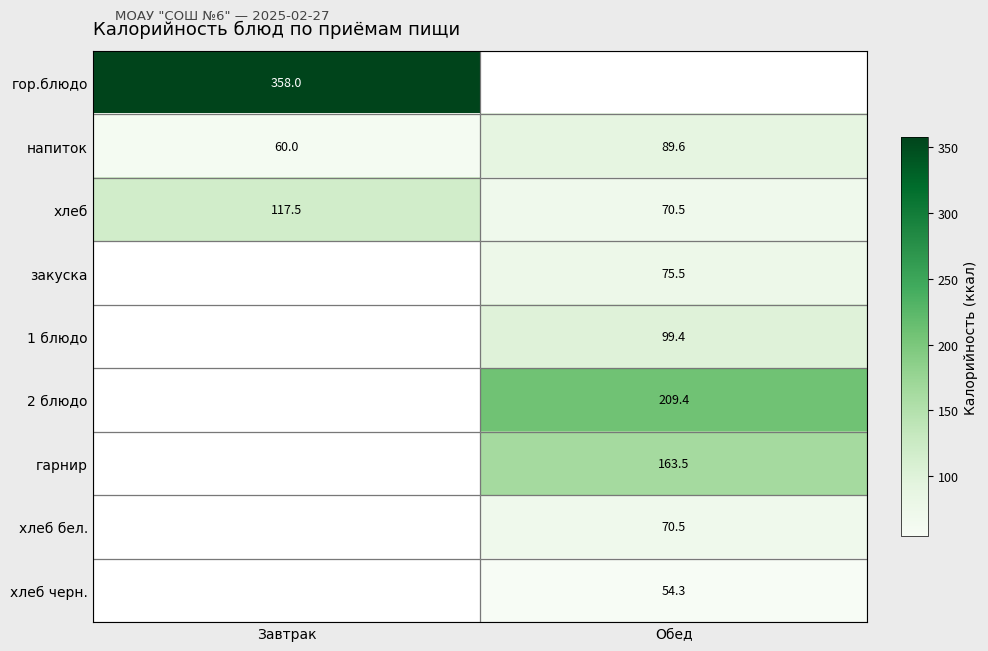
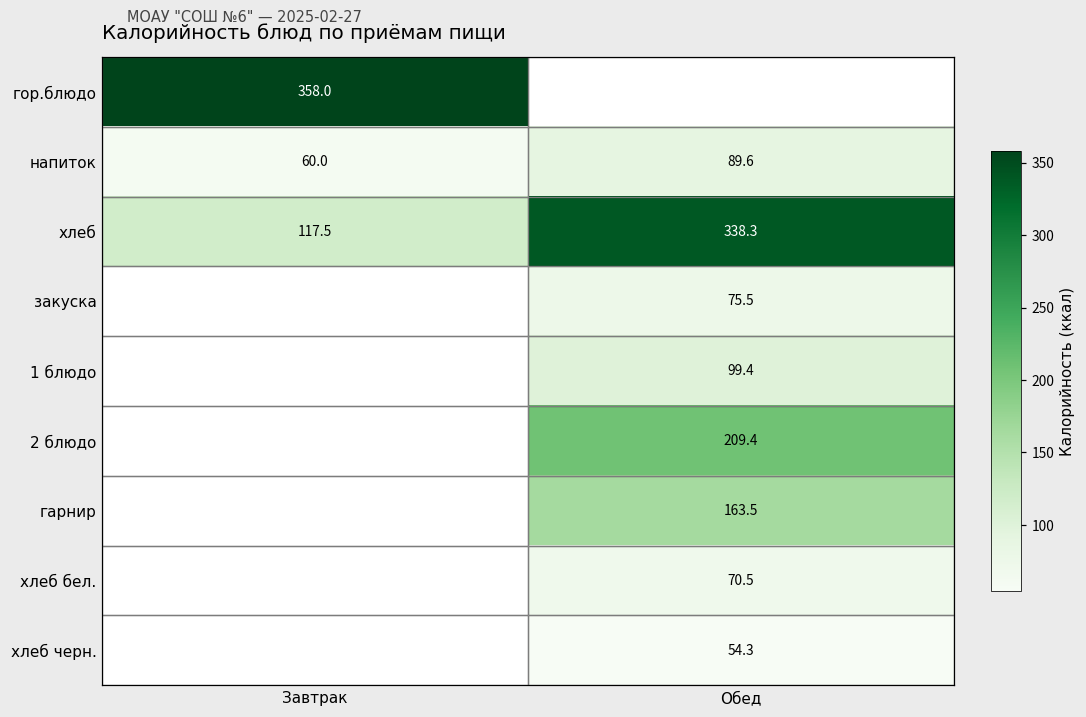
  {
    "гор.блюдо": {
      "Завтрак": 358.0
    },
    "напиток": {
      "Завтрак": 60.0,
      "Обед": 89.6
    },
    "хлеб": {
      "Завтрак": 117.5,
-     "Обед": 70.5
+     "Обед": 338.3
    },
    "закуска": {
      "Обед": 75.5
    },
    "1 блюдо": {
      "Обед": 99.4
    },
    "2 блюдо": {
      "Обед": 209.4
    },
    "гарнир": {
      "Обед": 163.5
    },
    "хлеб бел.": {
      "Обед": 70.5
    },
    "хлеб черн.": {
      "Обед": 54.3
    }
  }
